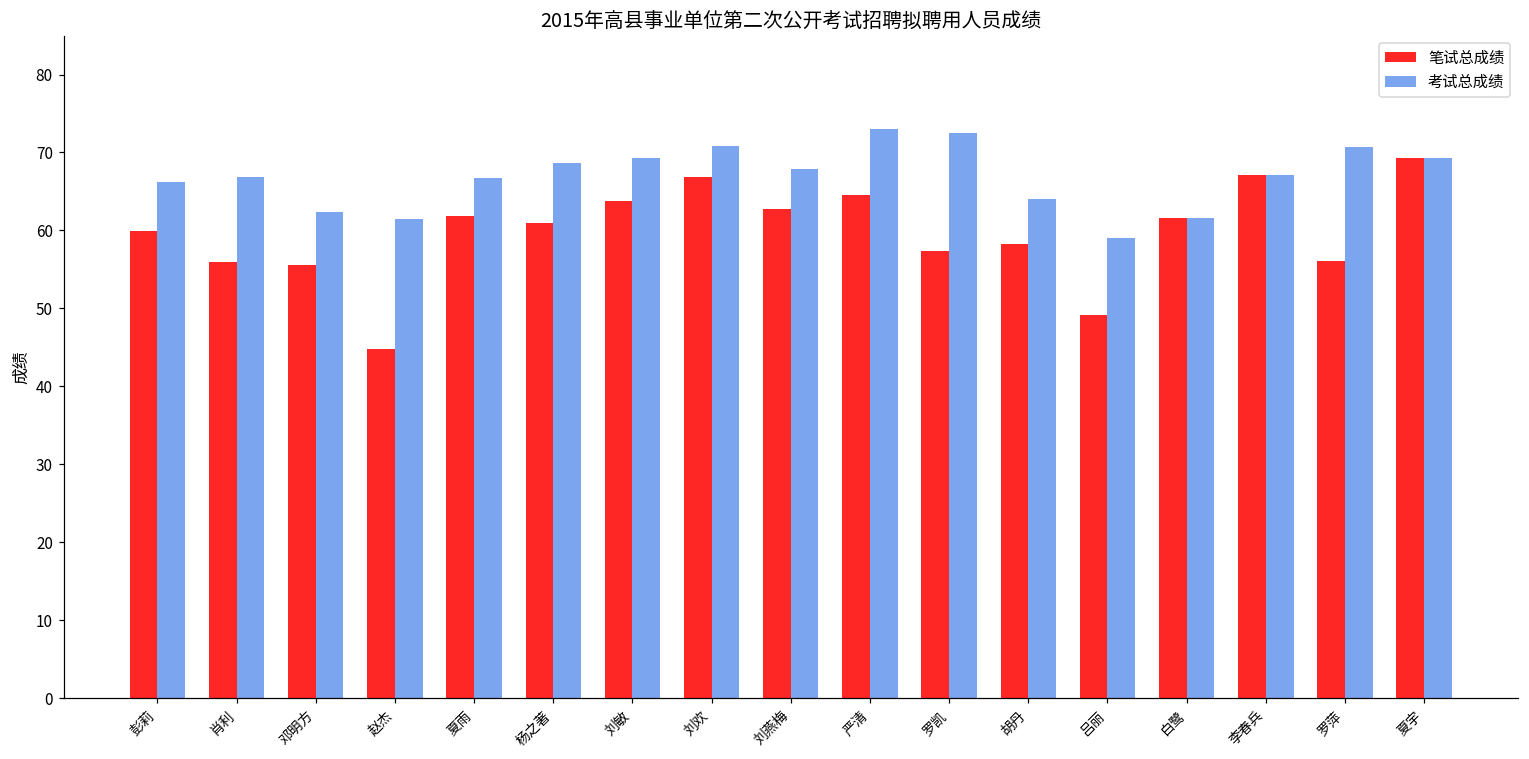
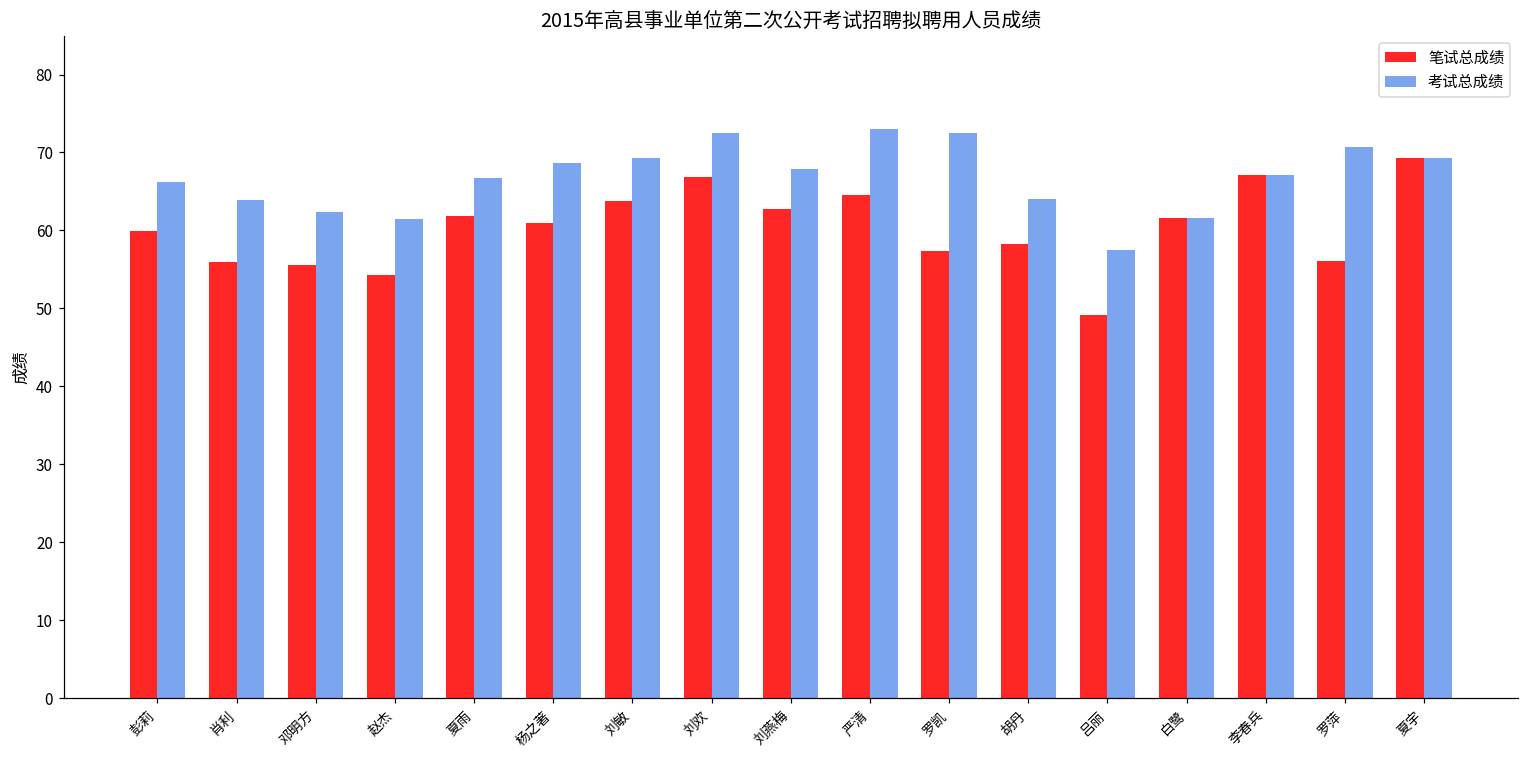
  {
    "笔试总成绩": {
      "彭莉": 60,
      "肖利": 56,
      "邓明方": 56,
-     "赵杰": 45,
+     "赵杰": 54,
      "夏雨": 62,
      "杨之著": 61,
      "刘敏": 64,
      "刘欢": 67,
      "刘燕梅": 63,
      "严清": 65,
      "罗凯": 57,
      "胡丹": 58,
      "吕丽": 49,
      "白鹭": 62,
      "李春兵": 67,
      "罗萍": 56,
      "夏宇": 69
    },
    "考试总成绩": {
      "彭莉": 66,
-     "肖利": 67,
+     "肖利": 64,
      "邓明方": 62,
      "赵杰": 61,
      "夏雨": 67,
      "杨之著": 69,
      "刘敏": 69,
-     "刘欢": 71,
+     "刘欢": 73,
      "刘燕梅": 68,
      "严清": 73,
      "罗凯": 73,
      "胡丹": 64,
-     "吕丽": 59,
+     "吕丽": 58,
      "白鹭": 62,
      "李春兵": 67,
      "罗萍": 71,
      "夏宇": 69
    }
  }
